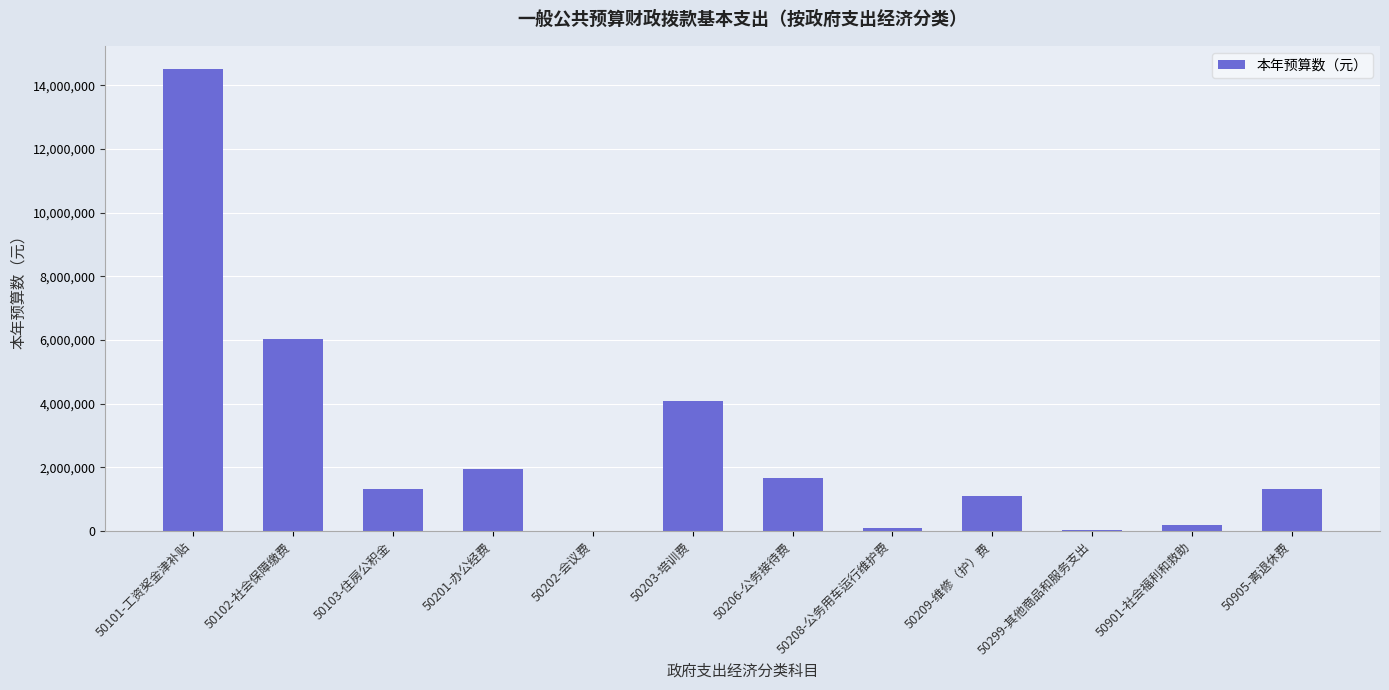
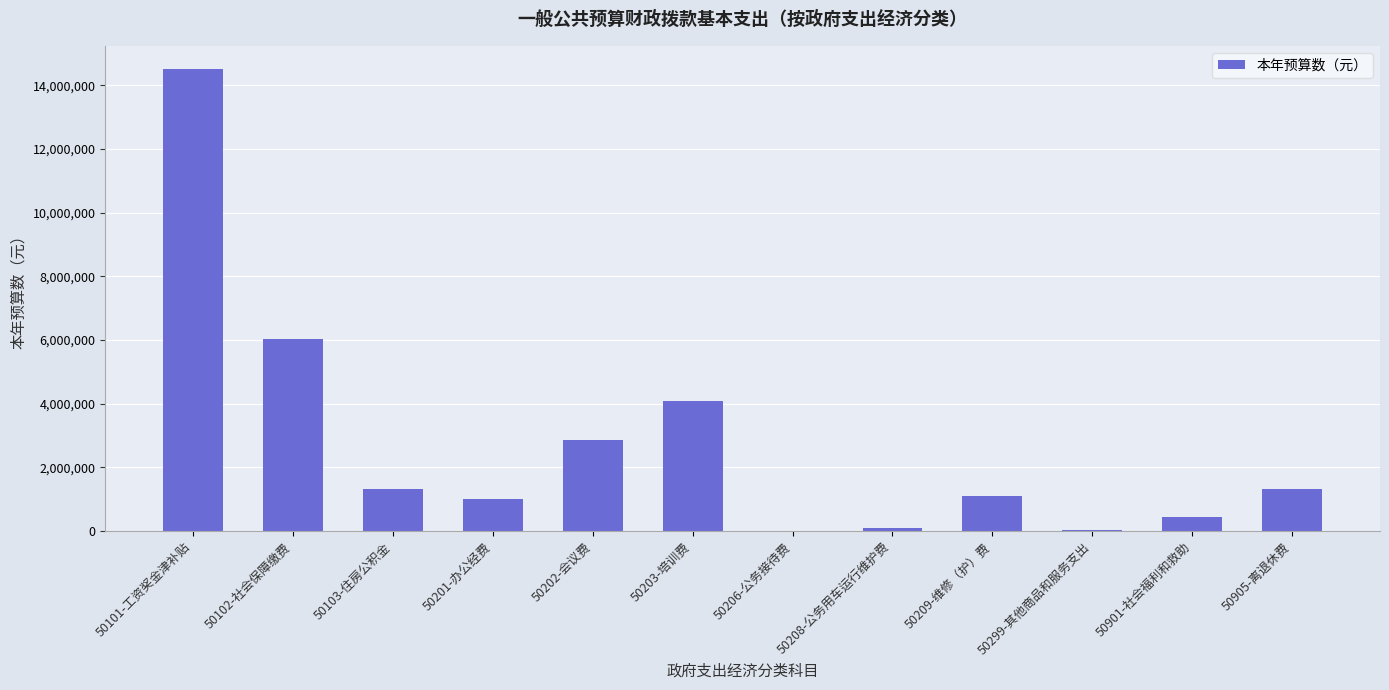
  {
    "50101-工资奖金津补贴": "14,500,000",
    "50102-社会保障缴费": "6,000,000",
    "50103-住房公积金": "1,300,000",
-   "50201-办公经费": "1,900,000",
-   "50202-会议费": "0",
+   "50201-办公经费": "1,000,000",
+   "50202-会议费": "2,900,000",
    "50203-培训费": "4,100,000",
-   "50206-公务接待费": "1,700,000",
+   "50206-公务接待费": "0",
    "50208-公务用车运行维护费": "100,000",
    "50209-维修（护）费": "1,100,000",
-   "50901-社会福利和救助": "200,000",
+   "50901-社会福利和救助": "500,000",
    "50905-离退休费": "1,300,000"
  }
